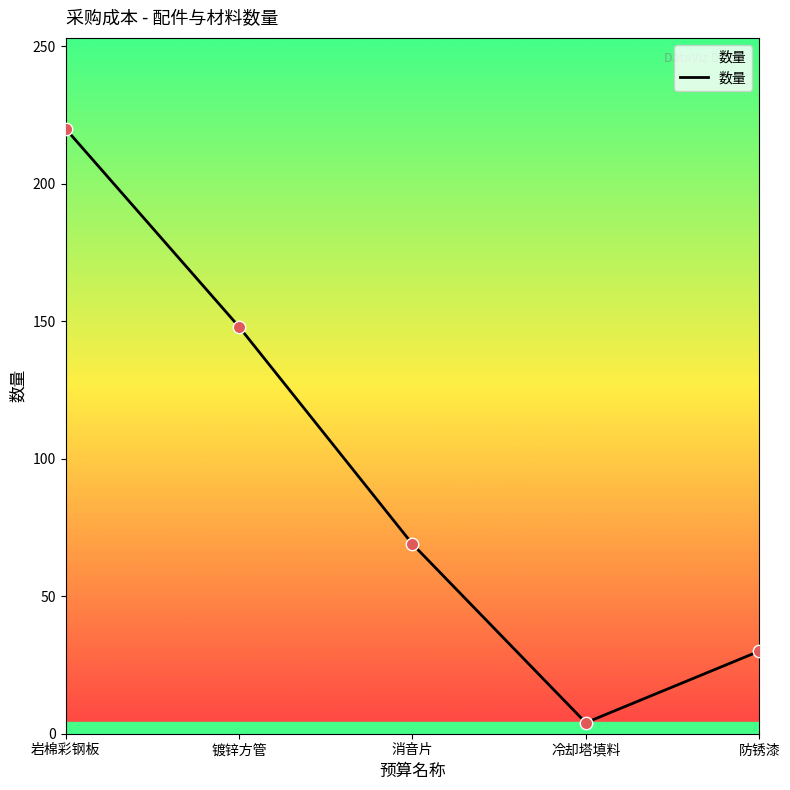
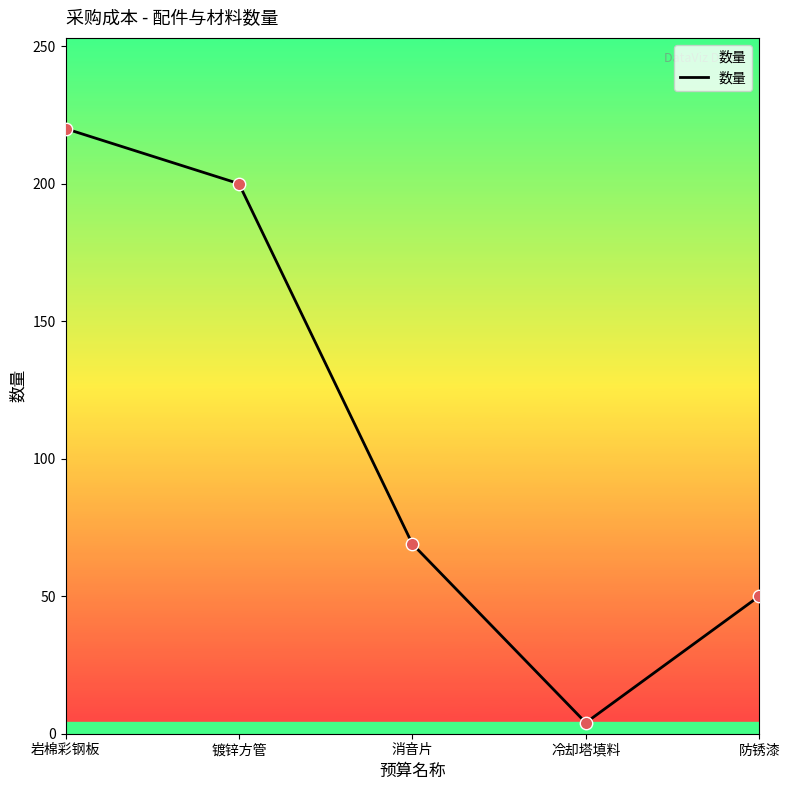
  {
    "岩棉彩钢板": 220,
-   "镀锌方管": 148,
+   "镀锌方管": 200,
    "消音片": 69,
-   "防锈漆": 30
+   "防锈漆": 50
  }
